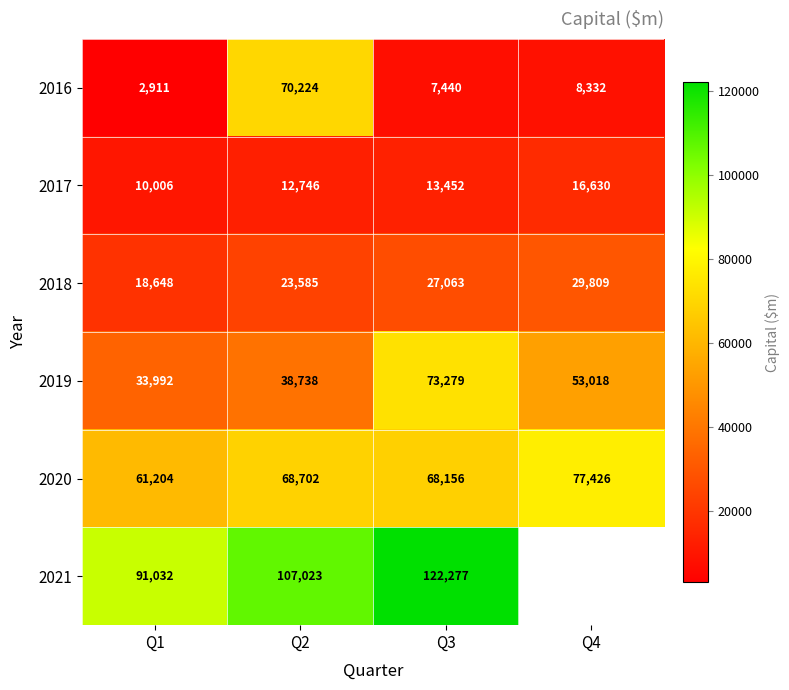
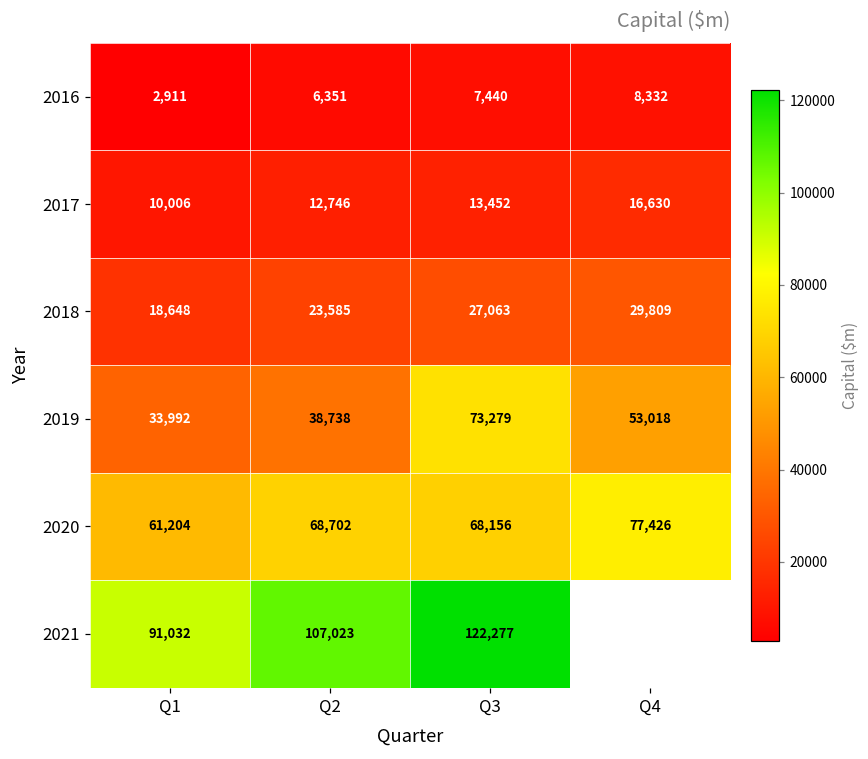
  {
    "2016": {
      "Q1": "2,911",
-     "Q2": "70,224",
+     "Q2": "6,351",
      "Q3": "7,440",
      "Q4": "8,332"
    },
    "2017": {
      "Q1": "10,006",
      "Q2": "12,746",
      "Q3": "13,452",
      "Q4": "16,630"
    },
    "2018": {
      "Q1": "18,648",
      "Q2": "23,585",
      "Q3": "27,063",
      "Q4": "29,809"
    },
    "2019": {
      "Q1": "33,992",
      "Q2": "38,738",
      "Q3": "73,279",
      "Q4": "53,018"
    },
    "2020": {
      "Q1": "61,204",
      "Q2": "68,702",
      "Q3": "68,156",
      "Q4": "77,426"
    },
    "2021": {
      "Q1": "91,032",
      "Q2": "107,023",
      "Q3": "122,277"
    }
  }
